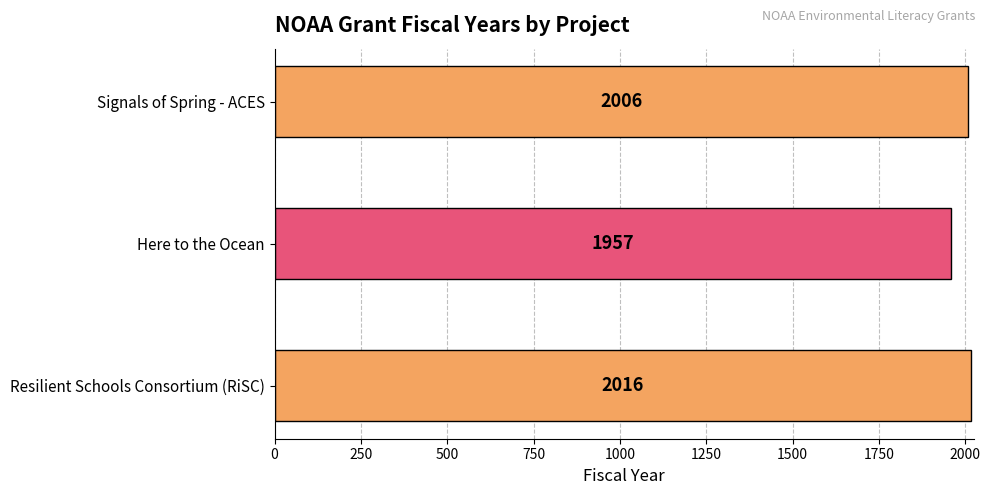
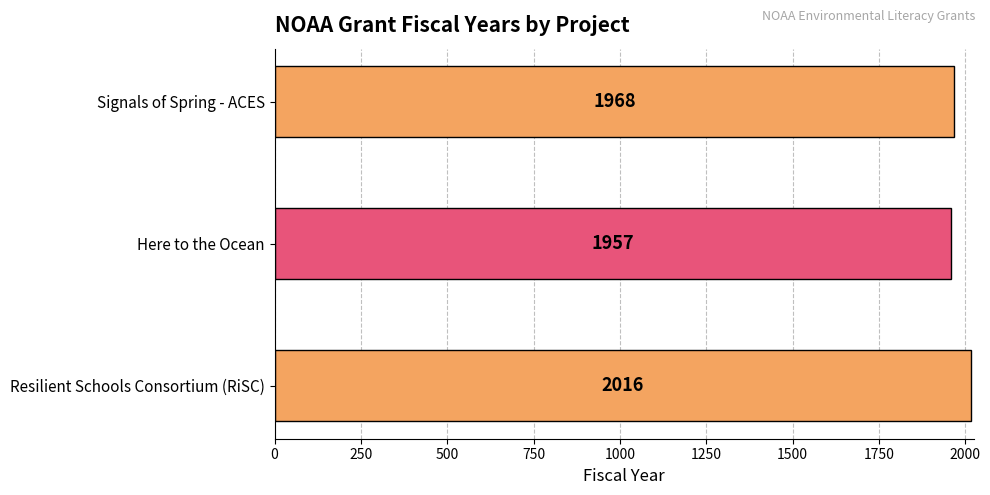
  {
-   "Signals of Spring - ACES": 2006,
+   "Signals of Spring - ACES": 1968,
    "Here to the Ocean": 1957,
    "Resilient Schools Consortium (RiSC)": 2016
  }
